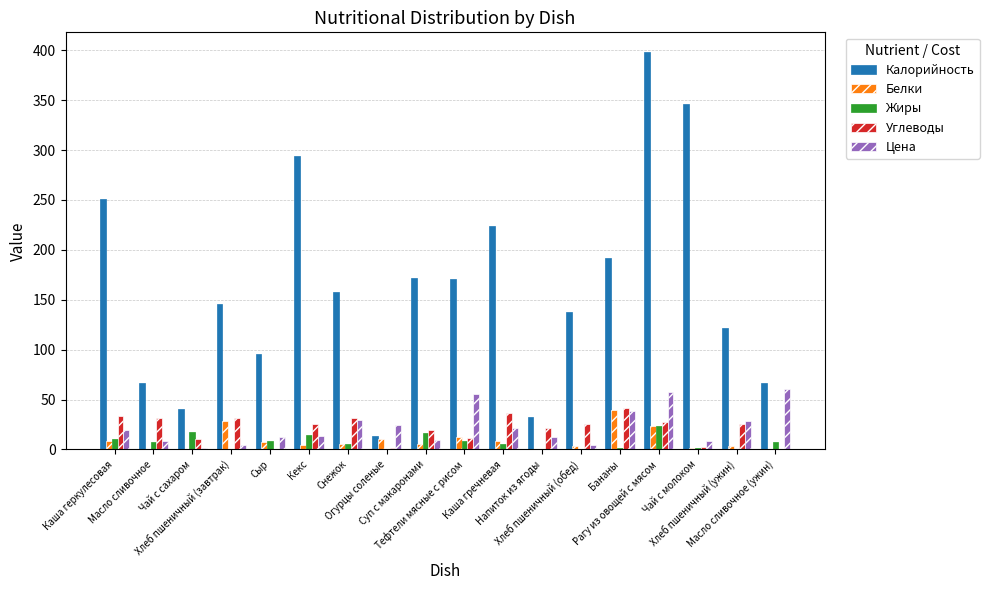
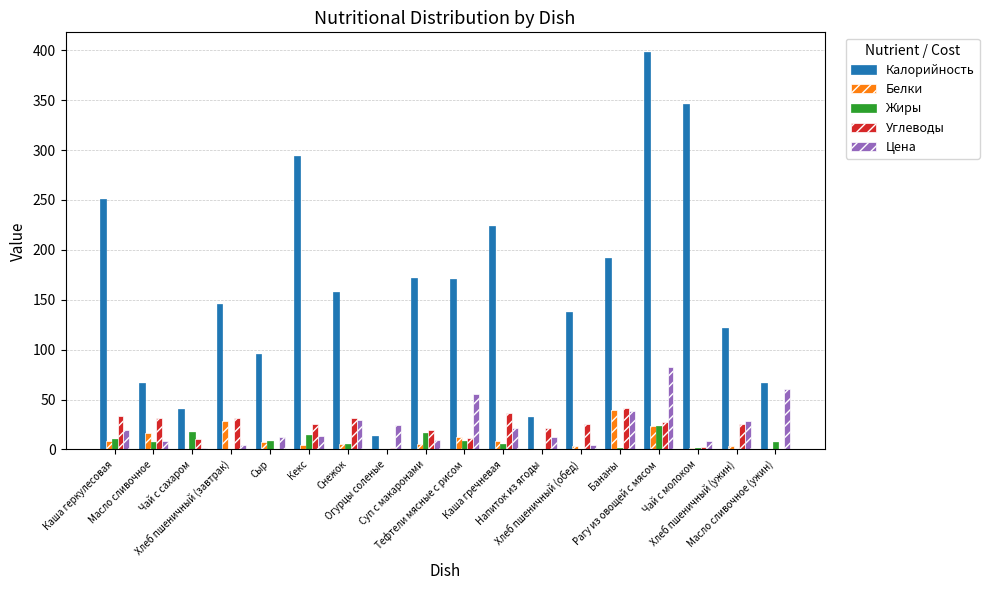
  {
    "Калорийность": {
      "Каша геркулесовая": 250,
      "Масло сливочное": 70,
      "Чай с сахаром": 40,
      "Хлеб пшеничный (завтрак)": 150,
      "Сыр": 100,
      "Кекс": 290,
      "Снежок": 160,
      "Огурцы соленые": 10,
      "Суп с макаронами": 170,
      "Тефтели мясные с рисом": 170,
      "Каша гречневая": 220,
      "Напиток из ягоды": 30,
      "Хлеб пшеничный (обед)": 140,
      "Бананы": 190,
      "Рагу из овощей с мясом": 400,
      "Чай с молоком": 350,
      "Хлеб пшеничный (ужин)": 120,
      "Масло сливочное (ужин)": 70
    },
    "Белки": {
      "Каша геркулесовая": 10,
-     "Масло сливочное": 0,
+     "Масло сливочное": 20,
      "Хлеб пшеничный (завтрак)": 30,
      "Сыр": 10,
      "Кекс": 0,
      "Снежок": 10,
-     "Огурцы соленые": 10,
+     "Огурцы соленые": 0,
      "Суп с макаронами": 10,
      "Тефтели мясные с рисом": 10,
      "Каша гречневая": 10,
      "Напиток из ягоды": 0,
      "Хлеб пшеничный (обед)": 0,
      "Бананы": 40,
      "Рагу из овощей с мясом": 20,
      "Хлеб пшеничный (ужин)": 0
    },
    "Жиры": {
      "Каша геркулесовая": 10,
      "Масло сливочное": 10,
      "Чай с сахаром": 20,
      "Сыр": 10,
      "Кекс": 10,
      "Снежок": 10,
      "Суп с макаронами": 20,
      "Тефтели мясные с рисом": 10,
      "Каша гречневая": 10,
      "Напиток из ягоды": 0,
      "Рагу из овощей с мясом": 20,
      "Масло сливочное (ужин)": 10
    },
    "Углеводы": {
      "Каша геркулесовая": 30,
      "Масло сливочное": 30,
      "Чай с сахаром": 10,
      "Хлеб пшеничный (завтрак)": 30,
      "Сыр": 0,
      "Кекс": 30,
      "Снежок": 30,
      "Суп с макаронами": 20,
      "Тефтели мясные с рисом": 10,
      "Каша гречневая": 40,
      "Напиток из ягоды": 20,
      "Хлеб пшеничный (обед)": 30,
      "Бананы": 40,
      "Рагу из овощей с мясом": 30,
      "Хлеб пшеничный (ужин)": 30
    },
    "Цена": {
      "Каша геркулесовая": 20,
      "Масло сливочное": 10,
      "Хлеб пшеничный (завтрак)": 0,
      "Сыр": 10,
      "Кекс": 10,
      "Снежок": 30,
      "Огурцы соленые": 20,
      "Суп с макаронами": 10,
      "Тефтели мясные с рисом": 60,
      "Каша гречневая": 20,
      "Напиток из ягоды": 10,
      "Хлеб пшеничный (обед)": 0,
      "Бананы": 40,
-     "Рагу из овощей с мясом": 60,
+     "Рагу из овощей с мясом": 80,
      "Чай с молоком": 10,
      "Хлеб пшеничный (ужин)": 30,
      "Масло сливочное (ужин)": 60
    }
  }
